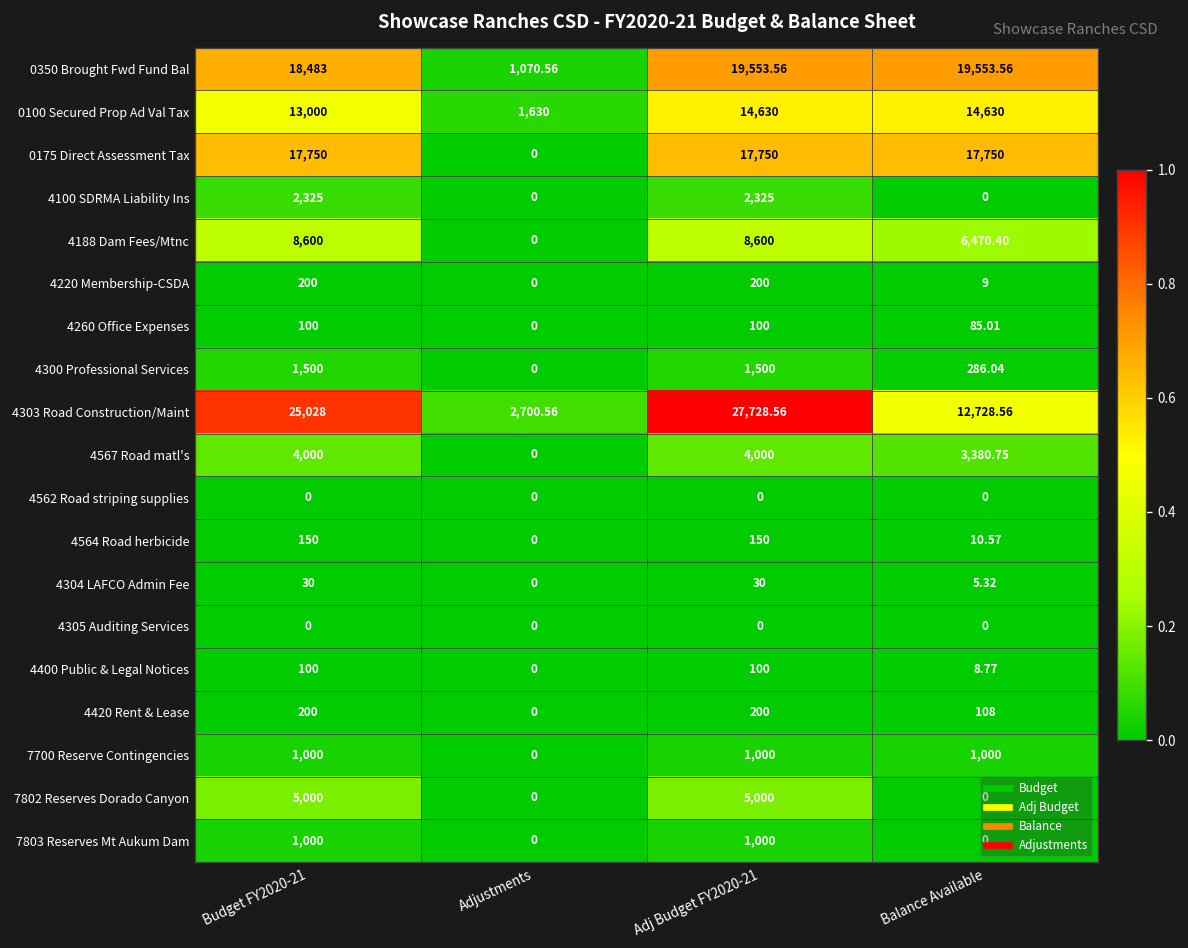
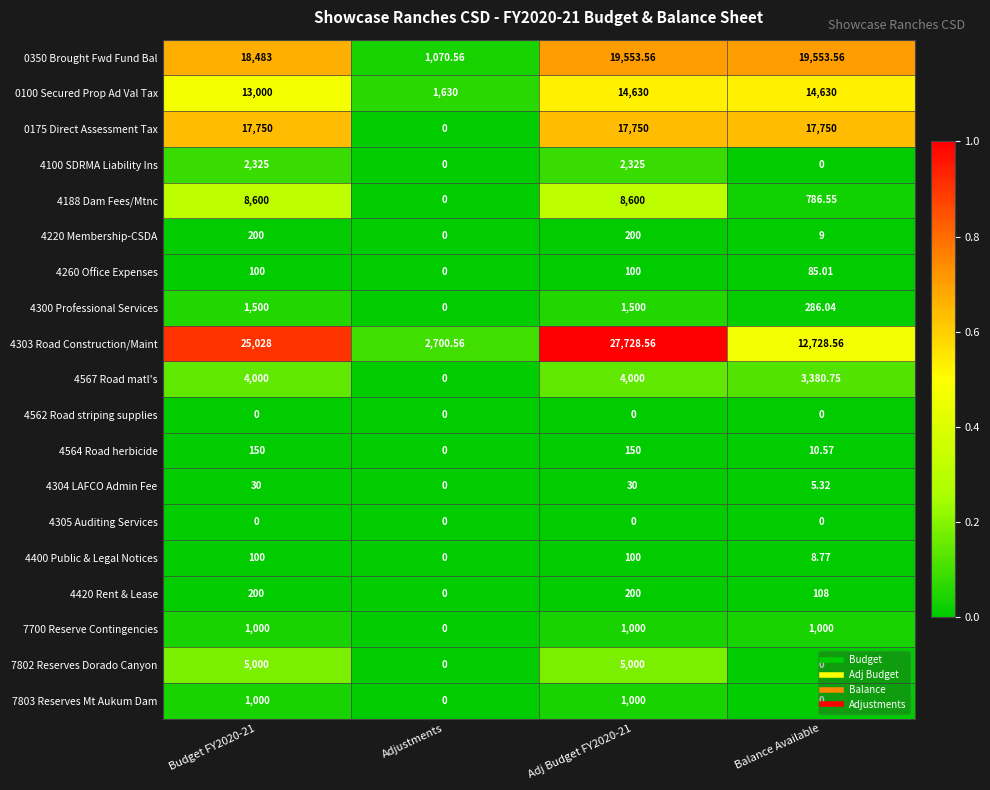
  {
    "0350 Brought Fwd Fund Bal": {
      "Budget FY2020-21": "18,483",
      "Adjustments": "1,070.56",
      "Adj Budget FY2020-21": "19,553.56",
      "Balance Available": "19,553.56"
    },
    "0100 Secured Prop Ad Val Tax": {
      "Budget FY2020-21": "13,000",
      "Adjustments": "1,630",
      "Adj Budget FY2020-21": "14,630",
      "Balance Available": "14,630"
    },
    "0175 Direct Assessment Tax": {
      "Budget FY2020-21": "17,750",
      "Adjustments": "0",
      "Adj Budget FY2020-21": "17,750",
      "Balance Available": "17,750"
    },
    "4100 SDRMA Liability Ins": {
      "Budget FY2020-21": "2,325",
      "Adjustments": "0",
      "Adj Budget FY2020-21": "2,325",
      "Balance Available": "0"
    },
    "4188 Dam Fees/Mtnc": {
      "Budget FY2020-21": "8,600",
      "Adjustments": "0",
      "Adj Budget FY2020-21": "8,600",
-     "Balance Available": "6,470.40"
+     "Balance Available": "786.55"
    },
    "4220 Membership-CSDA": {
      "Budget FY2020-21": "200",
      "Adjustments": "0",
      "Adj Budget FY2020-21": "200",
      "Balance Available": "9"
    },
    "4260 Office Expenses": {
      "Budget FY2020-21": "100",
      "Adjustments": "0",
      "Adj Budget FY2020-21": "100",
      "Balance Available": "85.01"
    },
    "4300 Professional Services": {
      "Budget FY2020-21": "1,500",
      "Adjustments": "0",
      "Adj Budget FY2020-21": "1,500",
      "Balance Available": "286.04"
    },
    "4303 Road Construction/Maint": {
      "Budget FY2020-21": "25,028",
      "Adjustments": "2,700.56",
      "Adj Budget FY2020-21": "27,728.56",
      "Balance Available": "12,728.56"
    },
    "4567 Road matl's": {
      "Budget FY2020-21": "4,000",
      "Adjustments": "0",
      "Adj Budget FY2020-21": "4,000",
      "Balance Available": "3,380.75"
    },
    "4562 Road striping supplies": {
      "Budget FY2020-21": "0",
      "Adjustments": "0",
      "Adj Budget FY2020-21": "0",
      "Balance Available": "0"
    },
    "4564 Road herbicide": {
      "Budget FY2020-21": "150",
      "Adjustments": "0",
      "Adj Budget FY2020-21": "150",
      "Balance Available": "10.57"
    },
    "4304 LAFCO Admin Fee": {
      "Budget FY2020-21": "30",
      "Adjustments": "0",
      "Adj Budget FY2020-21": "30",
      "Balance Available": "5.32"
    },
    "4305 Auditing Services": {
      "Budget FY2020-21": "0",
      "Adjustments": "0",
      "Adj Budget FY2020-21": "0",
      "Balance Available": "0"
    },
    "4400 Public & Legal Notices": {
      "Budget FY2020-21": "100",
      "Adjustments": "0",
      "Adj Budget FY2020-21": "100",
      "Balance Available": "8.77"
    },
    "4420 Rent & Lease": {
      "Budget FY2020-21": "200",
      "Adjustments": "0",
      "Adj Budget FY2020-21": "200",
      "Balance Available": "108"
    },
    "7700 Reserve Contingencies": {
      "Budget FY2020-21": "1,000",
      "Adjustments": "0",
      "Adj Budget FY2020-21": "1,000",
      "Balance Available": "1,000"
    },
    "7802 Reserves Dorado Canyon": {
      "Budget FY2020-21": "5,000",
      "Adjustments": "0",
      "Adj Budget FY2020-21": "5,000"
    },
    "7803 Reserves Mt Aukum Dam": {
      "Budget FY2020-21": "1,000",
      "Adjustments": "0",
      "Adj Budget FY2020-21": "1,000"
    }
  }
